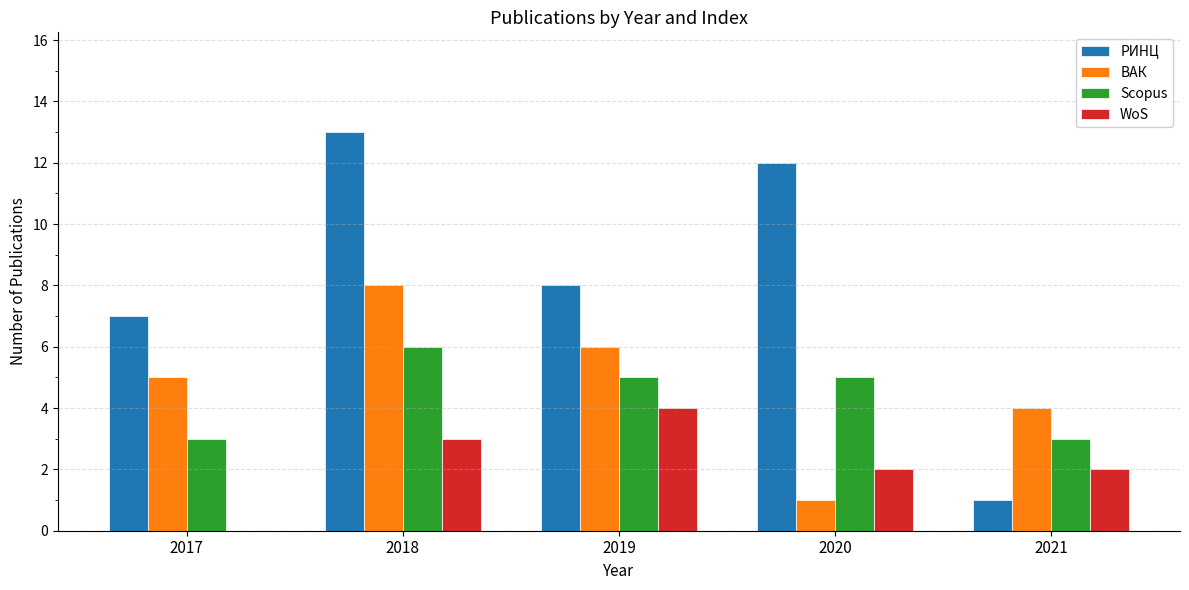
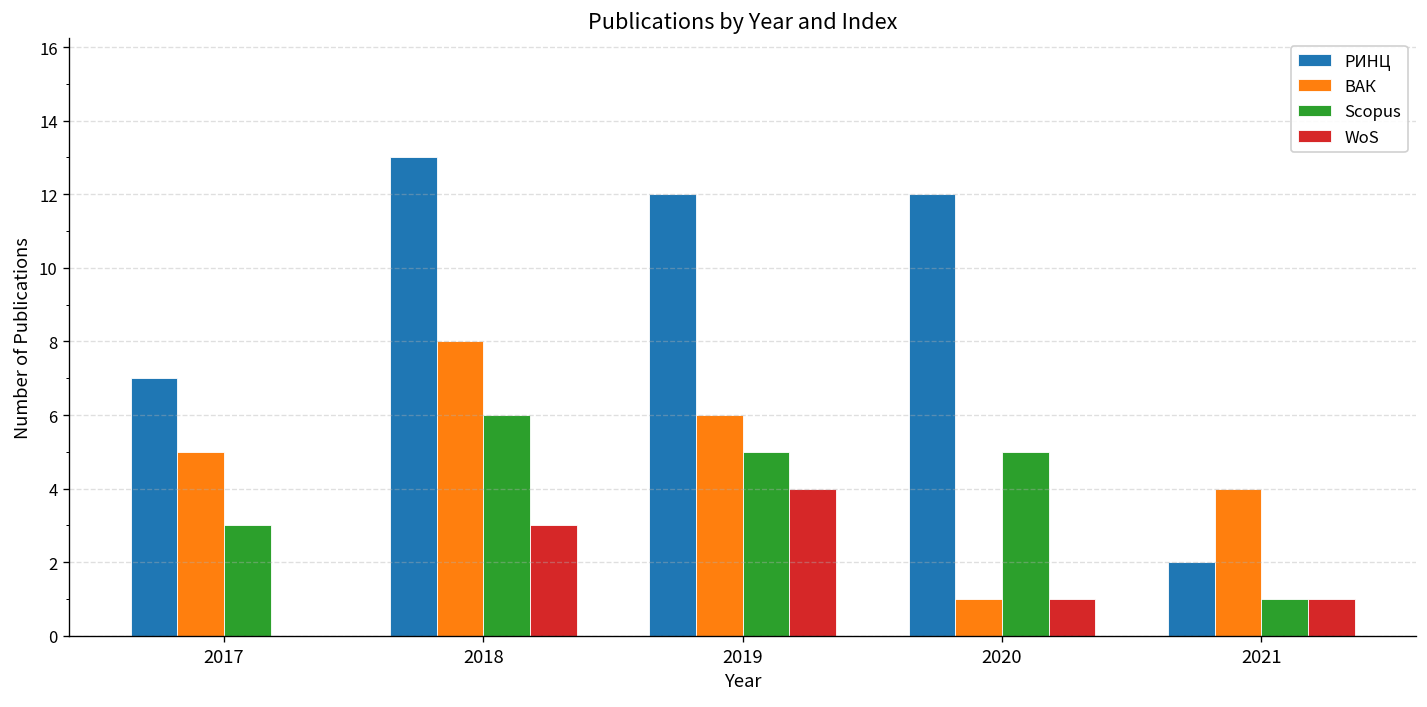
  {
    "РИНЦ": {
      "2017": 7,
      "2018": 13,
-     "2019": 8,
+     "2019": 12,
      "2020": 12,
-     "2021": 1
+     "2021": 2
    },
    "ВАК": {
      "2017": 5,
      "2018": 8,
      "2019": 6,
      "2020": 1,
      "2021": 4
    },
    "Scopus": {
      "2017": 3,
      "2018": 6,
      "2019": 5,
      "2020": 5,
-     "2021": 3
+     "2021": 1
    },
    "WoS": {
      "2017": 0,
      "2018": 3,
      "2019": 4,
-     "2020": 2,
-     "2021": 2
+     "2020": 1,
+     "2021": 1
    }
  }
